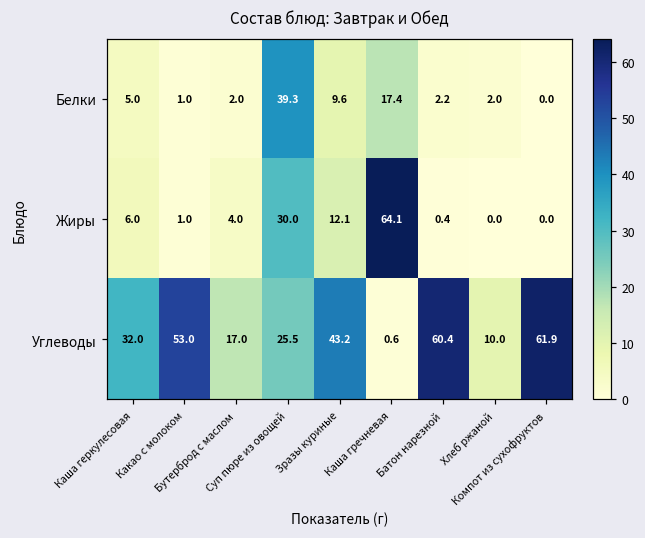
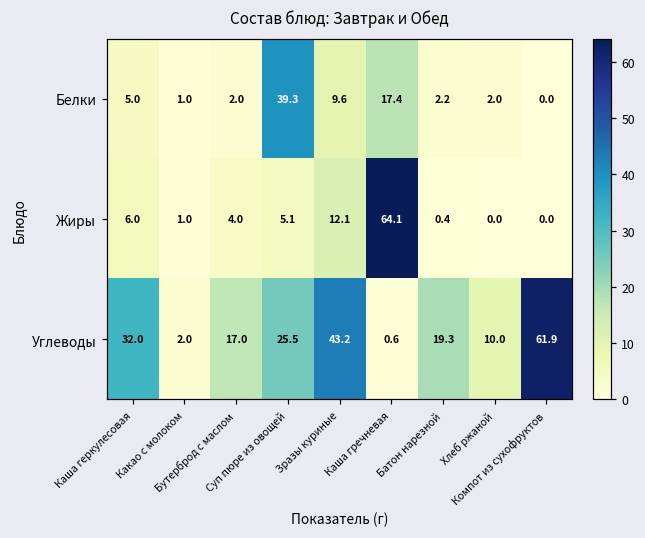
  {
    "Белки": {
      "Каша геркулесовая": 5.0,
      "Какао с молоком": 1.0,
      "Бутерброд с маслом": 2.0,
      "Суп пюре из овощей": 39.3,
      "Зразы куриные": 9.6,
      "Каша гречневая": 17.4,
      "Батон нарезной": 2.2,
      "Хлеб ржаной": 2.0,
      "Компот из сухофруктов": 0.0
    },
    "Жиры": {
      "Каша геркулесовая": 6.0,
      "Какао с молоком": 1.0,
      "Бутерброд с маслом": 4.0,
-     "Суп пюре из овощей": 30.0,
+     "Суп пюре из овощей": 5.1,
      "Зразы куриные": 12.1,
      "Каша гречневая": 64.1,
      "Батон нарезной": 0.4,
      "Хлеб ржаной": 0.0,
      "Компот из сухофруктов": 0.0
    },
    "Углеводы": {
      "Каша геркулесовая": 32.0,
-     "Какао с молоком": 53.0,
+     "Какао с молоком": 2.0,
      "Бутерброд с маслом": 17.0,
      "Суп пюре из овощей": 25.5,
      "Зразы куриные": 43.2,
      "Каша гречневая": 0.6,
-     "Батон нарезной": 60.4,
+     "Батон нарезной": 19.3,
      "Хлеб ржаной": 10.0,
      "Компот из сухофруктов": 61.9
    }
  }
